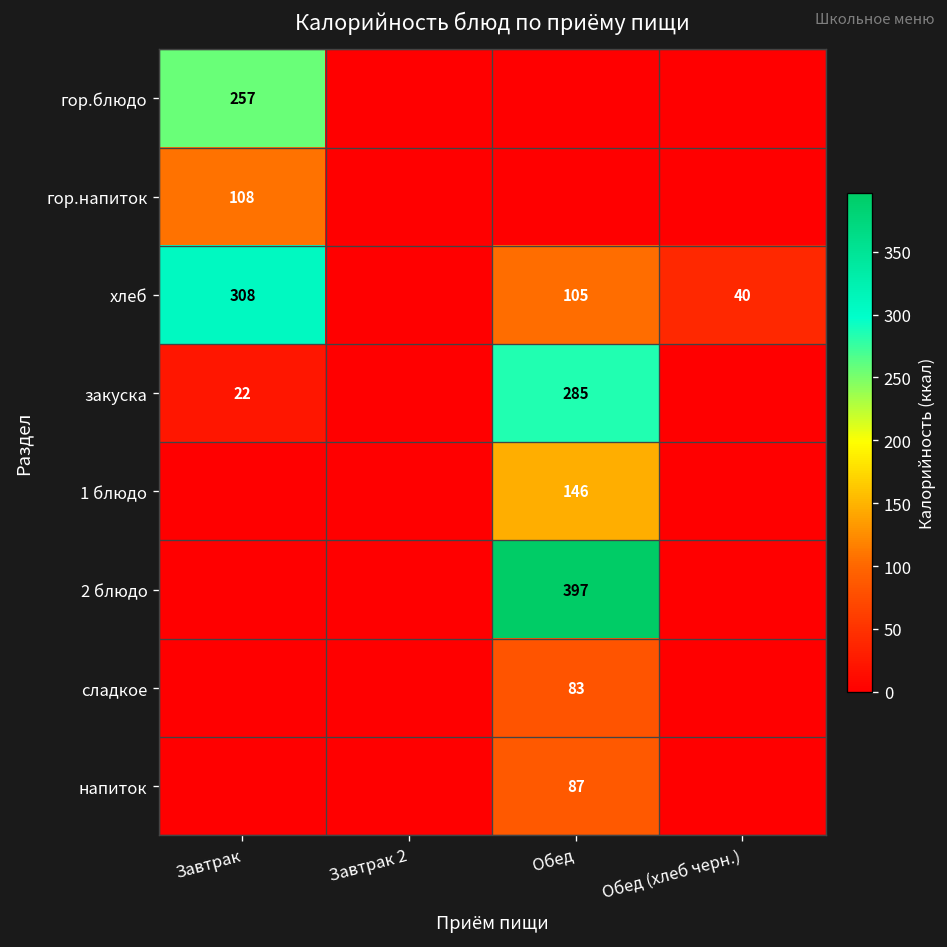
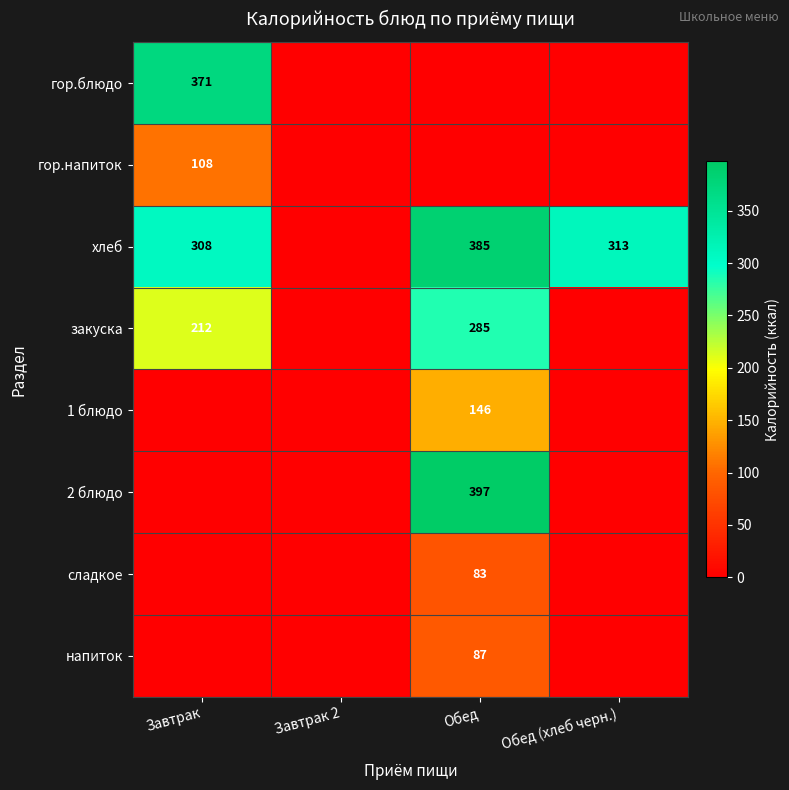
  {
    "гор.блюдо": {
-     "Завтрак": 257
+     "Завтрак": 371
    },
    "гор.напиток": {
      "Завтрак": 108
    },
    "хлеб": {
      "Завтрак": 308,
-     "Обед": 105,
-     "Обед (хлеб черн.)": 40
+     "Обед": 385,
+     "Обед (хлеб черн.)": 313
    },
    "закуска": {
-     "Завтрак": 22,
+     "Завтрак": 212,
      "Обед": 285
    },
    "1 блюдо": {
      "Обед": 146
    },
    "2 блюдо": {
      "Обед": 397
    },
    "сладкое": {
      "Обед": 83
    },
    "напиток": {
      "Обед": 87
    }
  }
